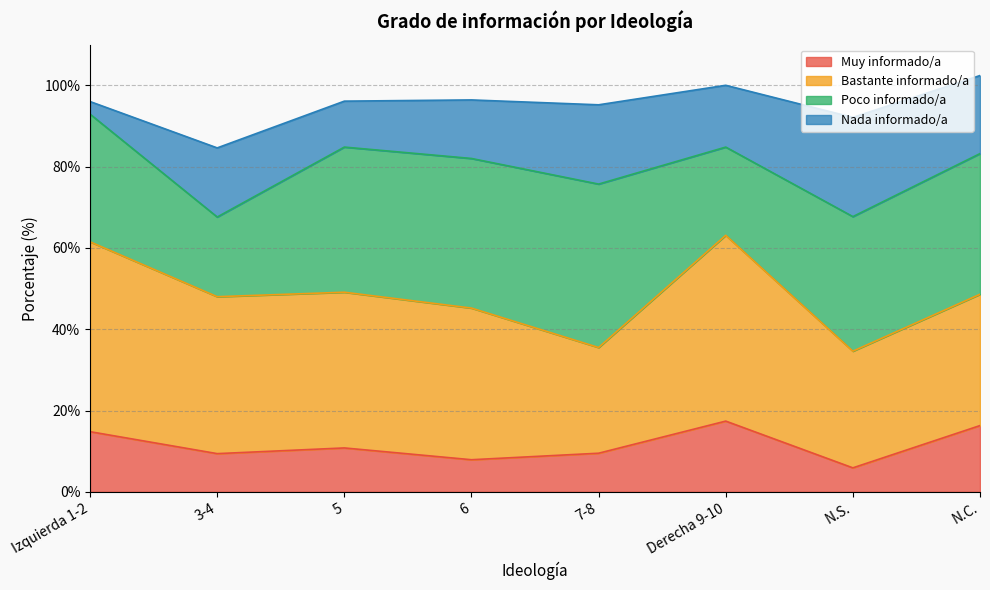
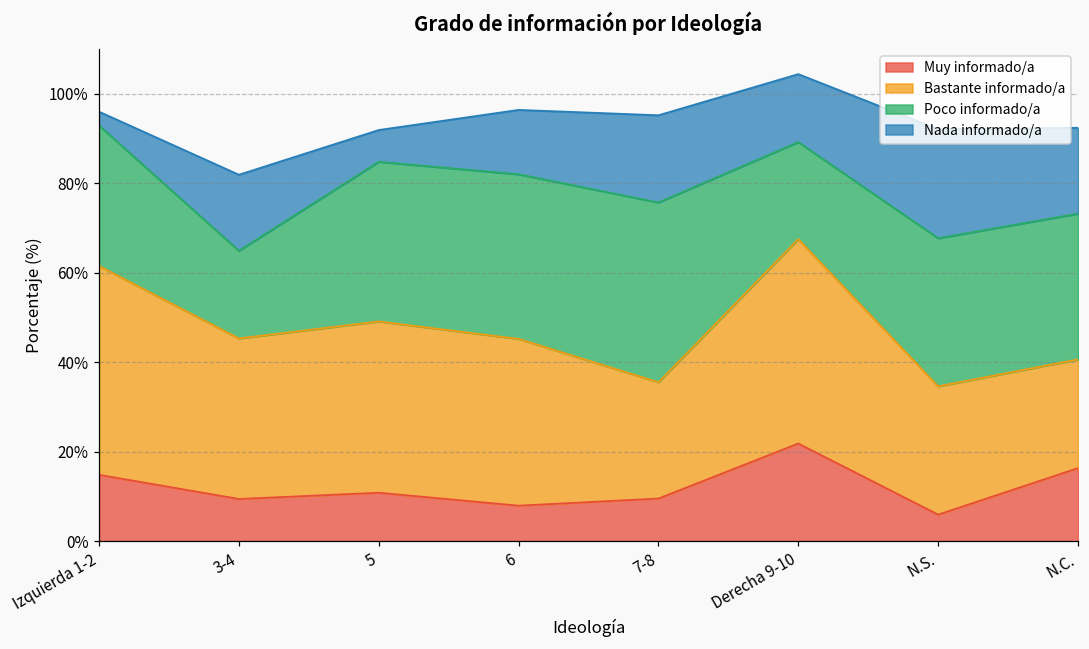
  {
    "Muy informado/a": {
      "Izquierda 1-2": "15%",
      "3-4": "9%",
      "5": "11%",
      "6": "8%",
      "7-8": "10%",
-     "Derecha 9-10": "17%",
+     "Derecha 9-10": "22%",
      "N.S.": "6%",
      "N.C.": "16%"
    },
    "Bastante informado/a": {
      "Izquierda 1-2": "47%",
-     "3-4": "39%",
+     "3-4": "36%",
      "5": "38%",
      "6": "37%",
      "7-8": "26%",
      "Derecha 9-10": "46%",
      "N.S.": "29%",
-     "N.C.": "32%"
+     "N.C.": "24%"
    },
    "Poco informado/a": {
      "Izquierda 1-2": "31%",
      "3-4": "20%",
      "5": "36%",
      "6": "37%",
      "7-8": "40%",
      "Derecha 9-10": "22%",
      "N.S.": "33%",
-     "N.C.": "35%"
+     "N.C.": "33%"
    },
    "Nada informado/a": {
      "Izquierda 1-2": "3%",
      "3-4": "17%",
-     "5": "11%",
+     "5": "7%",
      "6": "14%",
      "7-8": "20%",
      "Derecha 9-10": "15%",
      "N.C.": "19%"
    }
  }
